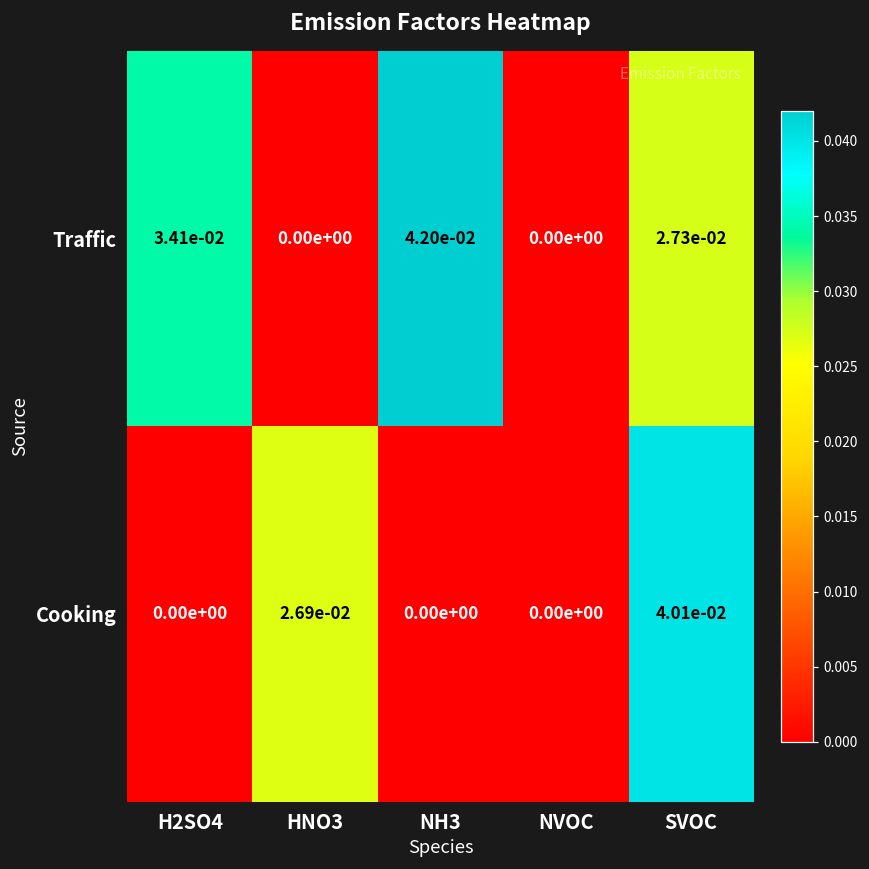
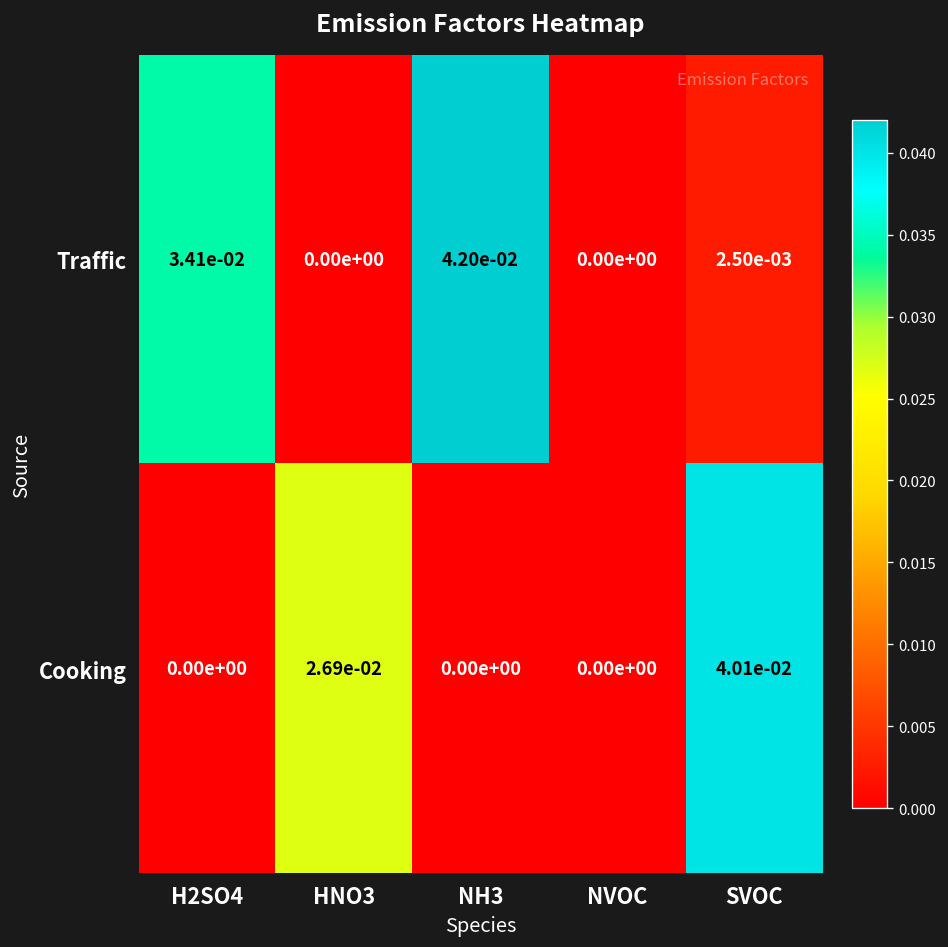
  {
    "Traffic": {
      "H2SO4": "3.41e-02",
      "HNO3": "0.00e+00",
      "NH3": "4.20e-02",
      "NVOC": "0.00e+00",
-     "SVOC": "2.73e-02"
+     "SVOC": "2.50e-03"
    },
    "Cooking": {
      "H2SO4": "0.00e+00",
      "HNO3": "2.69e-02",
      "NH3": "0.00e+00",
      "NVOC": "0.00e+00",
      "SVOC": "4.01e-02"
    }
  }
